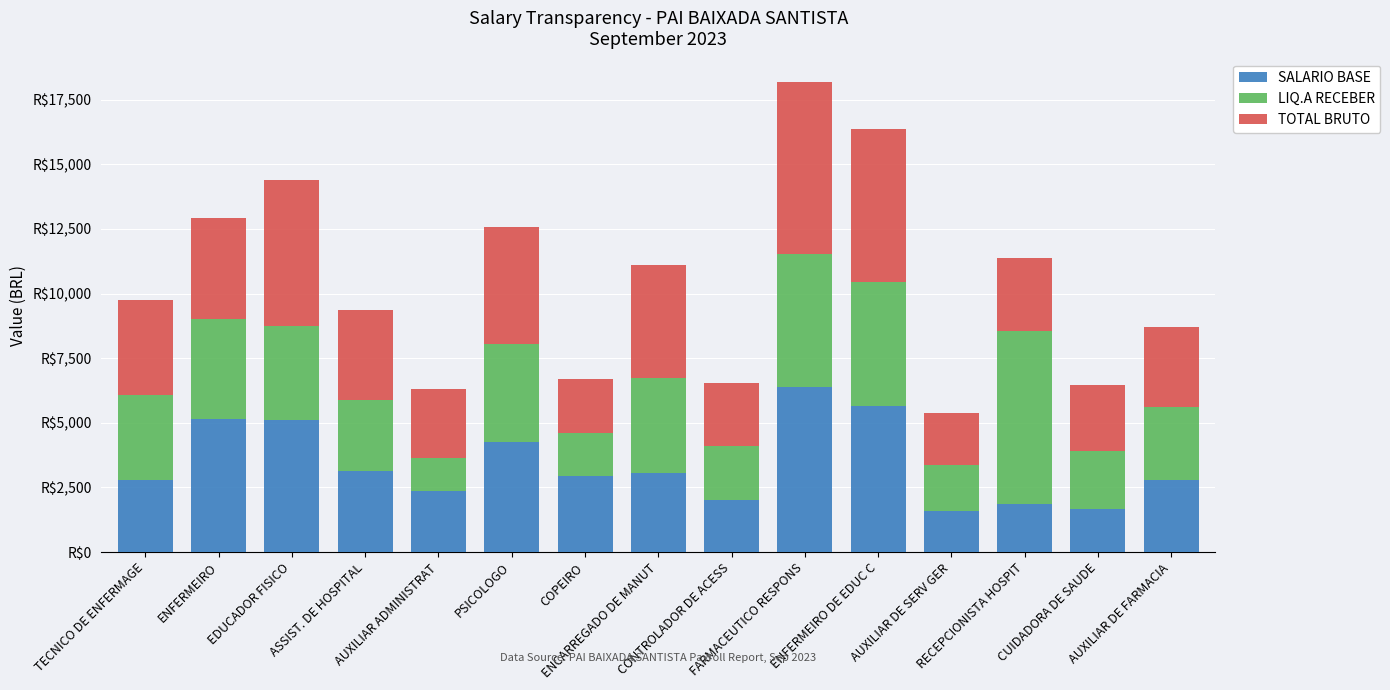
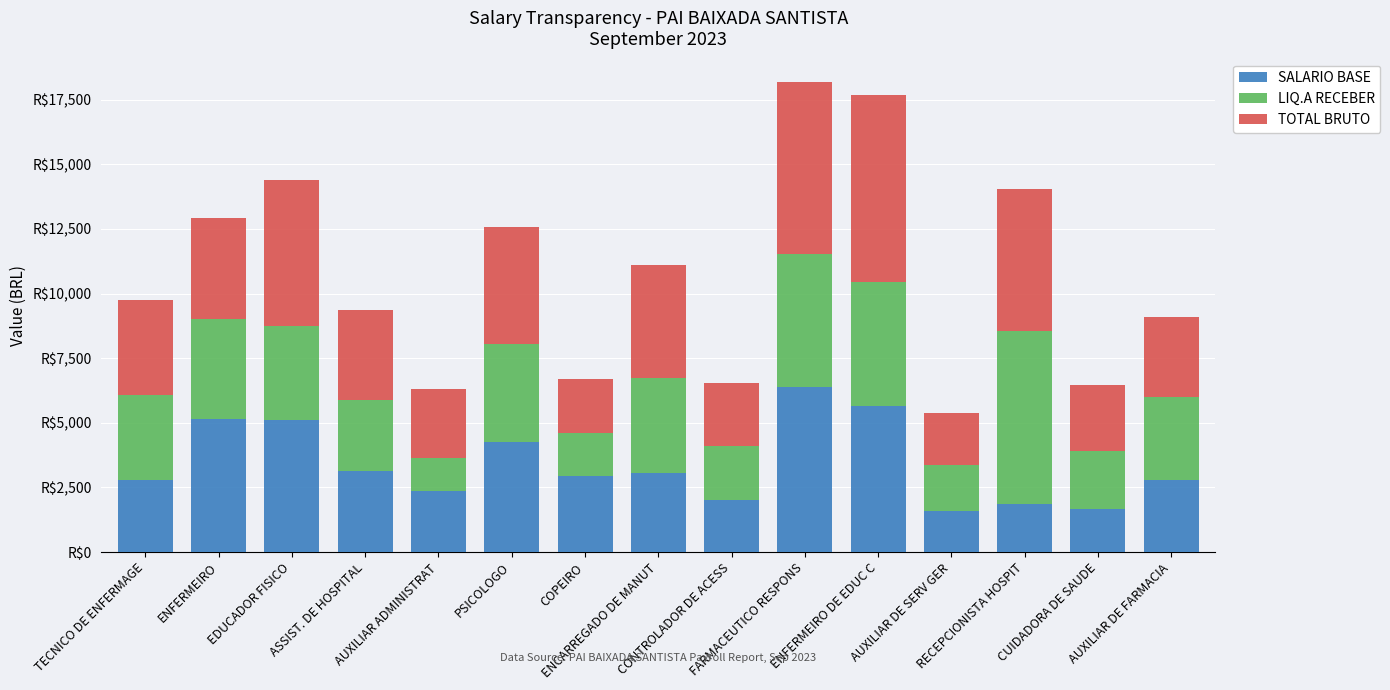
  {
    "SALARIO BASE": {
      "TECNICO DE ENFERMAGE": "R$2,800",
      "ENFERMEIRO": "R$5,100",
      "EDUCADOR FISICO": "R$5,100",
      "ASSIST. DE HOSPITAL": "R$3,100",
      "AUXILIAR ADMINISTRAT": "R$2,400",
      "PSICOLOGO": "R$4,300",
      "COPEIRO": "R$2,900",
      "ENCARREGADO DE MANUT": "R$3,000",
      "CONTROLADOR DE ACESS": "R$2,000",
      "FARMACEUTICO RESPONS": "R$6,400",
      "ENFERMEIRO DE EDUC C": "R$5,700",
      "AUXILIAR DE SERV GER": "R$1,600",
      "RECEPCIONISTA HOSPIT": "R$1,800",
      "CUIDADORA DE SAUDE": "R$1,700",
      "AUXILIAR DE FARMACIA": "R$2,800"
    },
    "LIQ.A RECEBER": {
      "TECNICO DE ENFERMAGE": "R$3,300",
      "ENFERMEIRO": "R$3,900",
      "EDUCADOR FISICO": "R$3,600",
      "ASSIST. DE HOSPITAL": "R$2,800",
      "AUXILIAR ADMINISTRAT": "R$1,300",
      "PSICOLOGO": "R$3,800",
      "COPEIRO": "R$1,700",
      "ENCARREGADO DE MANUT": "R$3,700",
      "CONTROLADOR DE ACESS": "R$2,100",
      "FARMACEUTICO RESPONS": "R$5,100",
      "ENFERMEIRO DE EDUC C": "R$4,800",
      "AUXILIAR DE SERV GER": "R$1,800",
      "RECEPCIONISTA HOSPIT": "R$6,700",
      "CUIDADORA DE SAUDE": "R$2,200",
-     "AUXILIAR DE FARMACIA": "R$2,800"
+     "AUXILIAR DE FARMACIA": "R$3,200"
    },
    "TOTAL BRUTO": {
      "TECNICO DE ENFERMAGE": "R$3,700",
      "ENFERMEIRO": "R$3,900",
      "EDUCADOR FISICO": "R$5,700",
      "ASSIST. DE HOSPITAL": "R$3,500",
      "AUXILIAR ADMINISTRAT": "R$2,700",
      "PSICOLOGO": "R$4,500",
      "COPEIRO": "R$2,100",
      "ENCARREGADO DE MANUT": "R$4,400",
      "CONTROLADOR DE ACESS": "R$2,400",
      "FARMACEUTICO RESPONS": "R$6,600",
-     "ENFERMEIRO DE EDUC C": "R$5,900",
+     "ENFERMEIRO DE EDUC C": "R$7,200",
      "AUXILIAR DE SERV GER": "R$2,000",
-     "RECEPCIONISTA HOSPIT": "R$2,800",
+     "RECEPCIONISTA HOSPIT": "R$5,500",
      "CUIDADORA DE SAUDE": "R$2,600",
      "AUXILIAR DE FARMACIA": "R$3,100"
    }
  }
